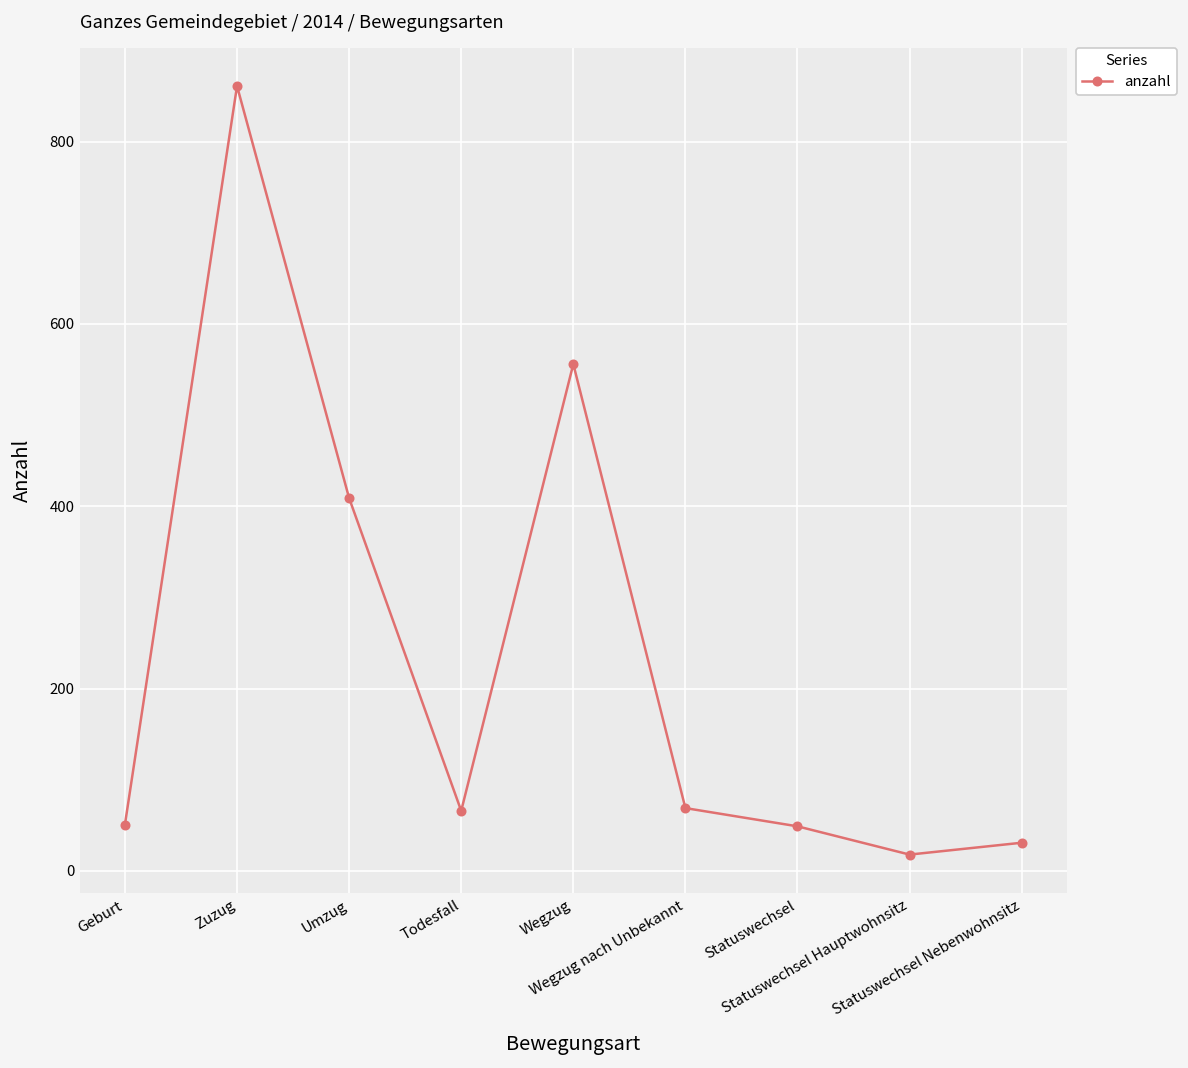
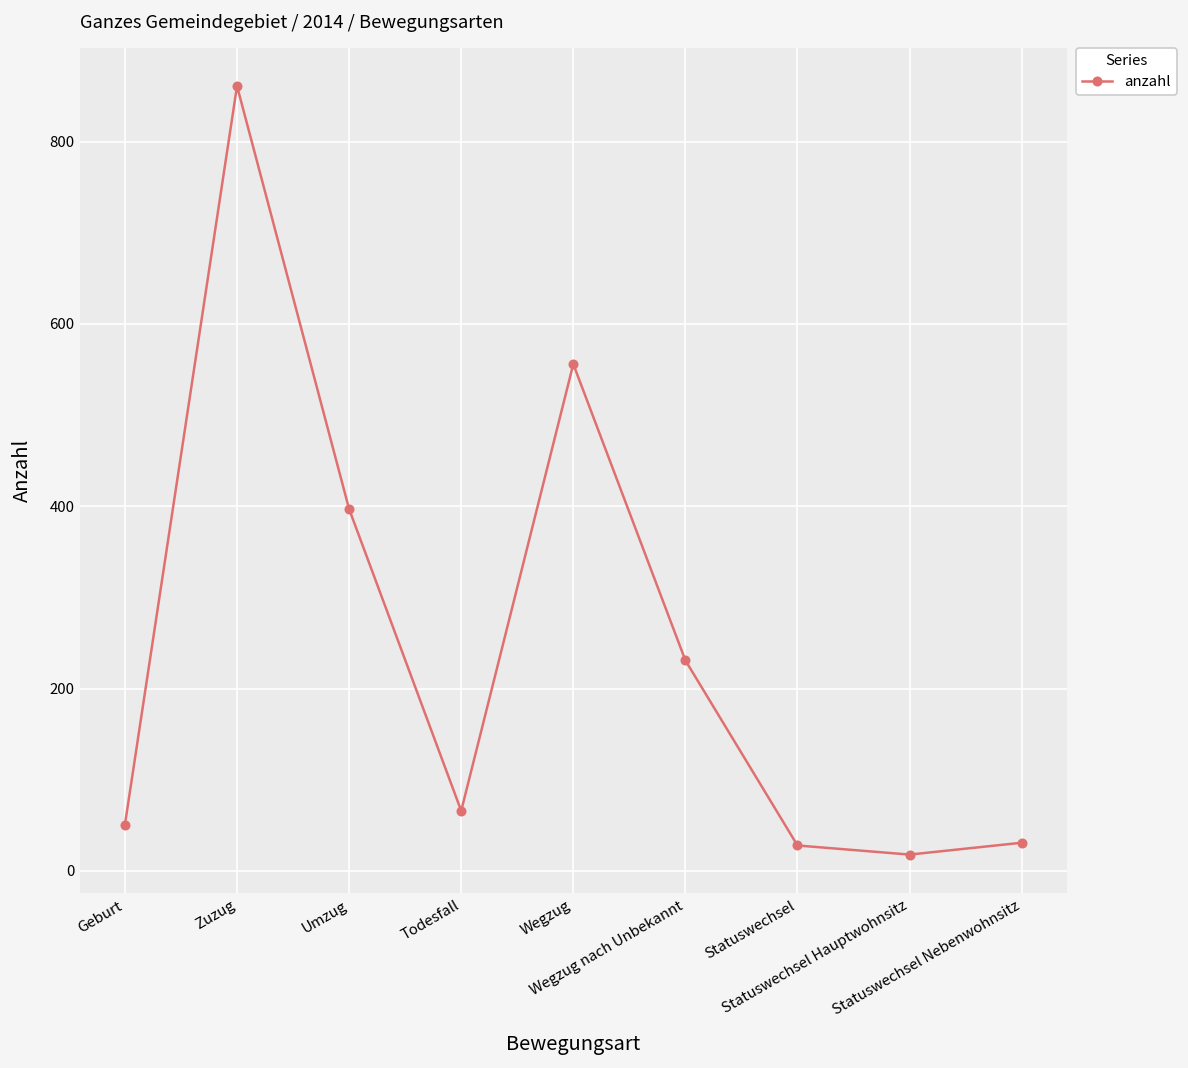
  {
    "Geburt": 50,
    "Zuzug": 860,
-   "Umzug": 410,
+   "Umzug": 400,
    "Todesfall": 70,
    "Wegzug": 560,
-   "Wegzug nach Unbekannt": 70,
-   "Statuswechsel": 50,
+   "Wegzug nach Unbekannt": 230,
+   "Statuswechsel": 30,
    "Statuswechsel Hauptwohnsitz": 20,
    "Statuswechsel Nebenwohnsitz": 30
  }
